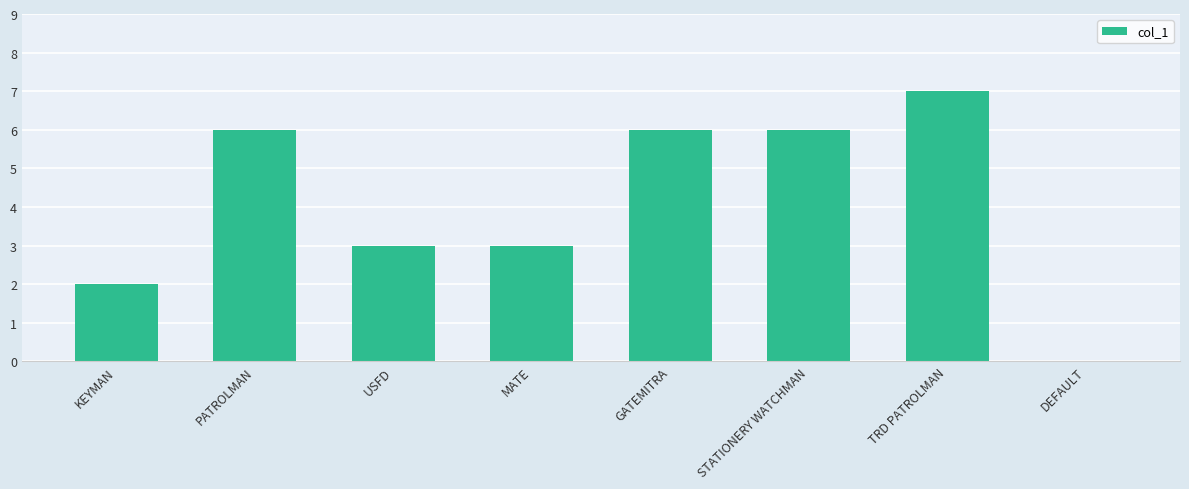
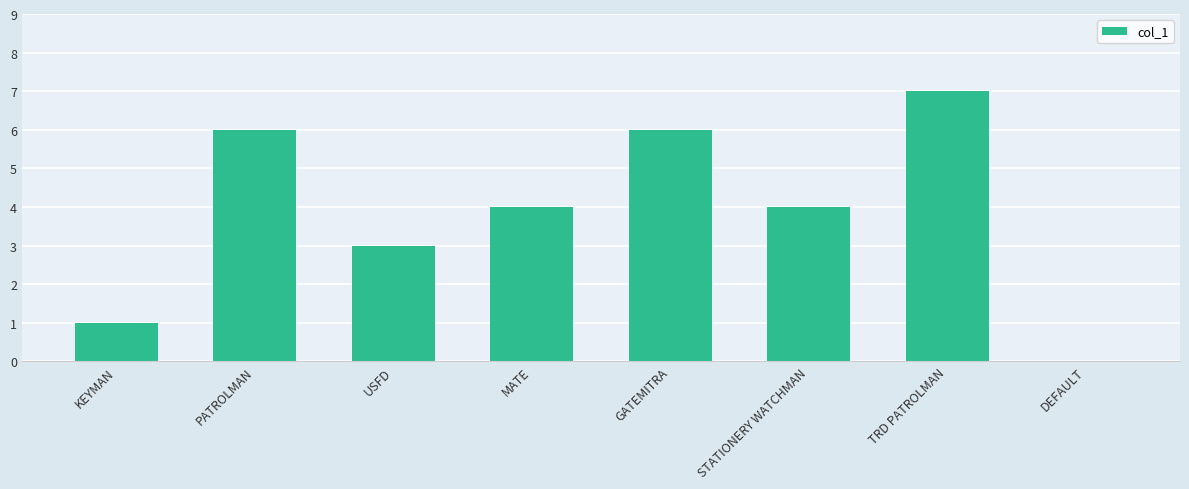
  {
-   "KEYMAN": 2,
+   "KEYMAN": 1,
    "PATROLMAN": 6,
    "USFD": 3,
-   "MATE": 3,
+   "MATE": 4,
    "GATEMITRA": 6,
-   "STATIONERY WATCHMAN": 6,
+   "STATIONERY WATCHMAN": 4,
    "TRD PATROLMAN": 7,
    "DEFAULT": 0
  }
